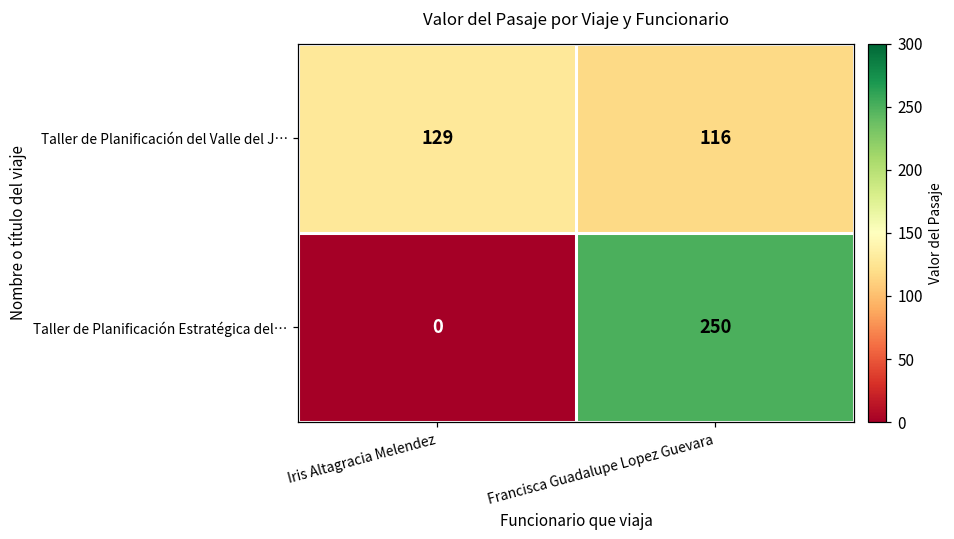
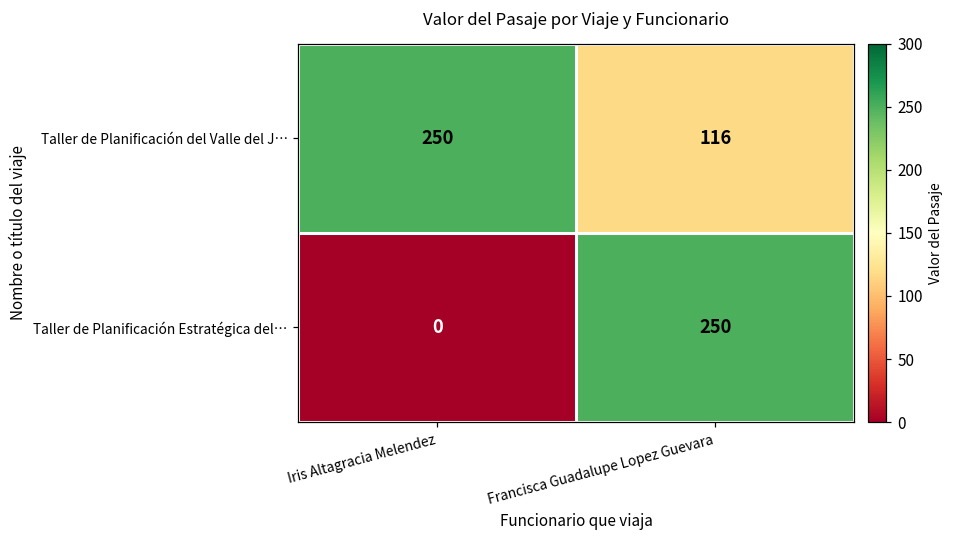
  {
    "Taller de Planificación del Valle del J…": {
-     "Iris Altagracia Melendez": 129,
+     "Iris Altagracia Melendez": 250,
      "Francisca Guadalupe Lopez Guevara": 116
    },
    "Taller de Planificación Estratégica del…": {
      "Iris Altagracia Melendez": 0,
      "Francisca Guadalupe Lopez Guevara": 250
    }
  }
